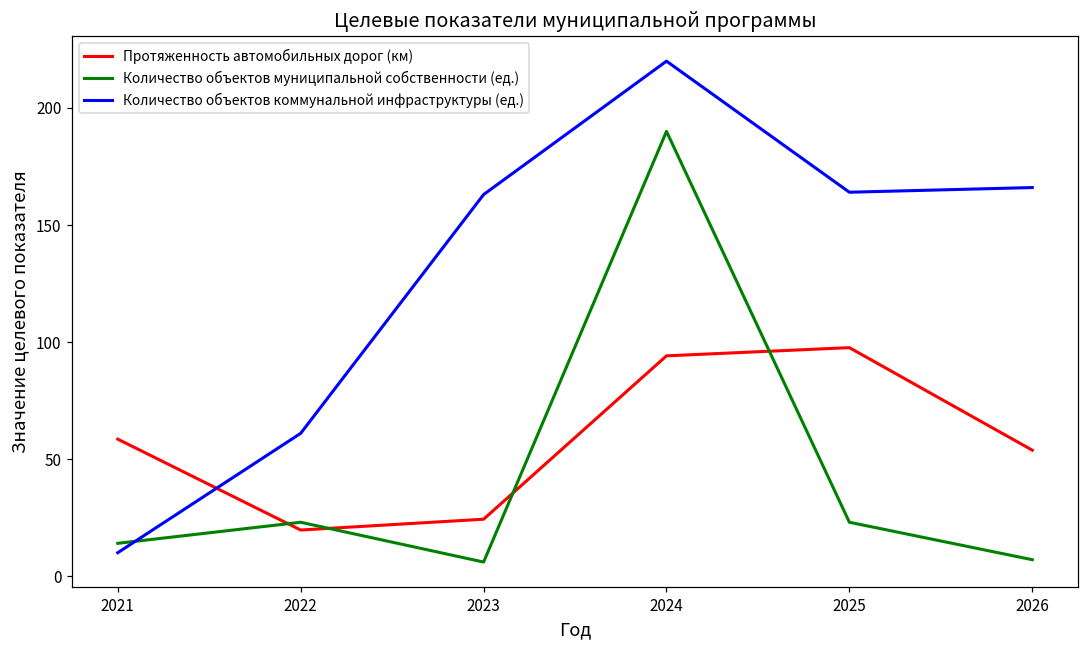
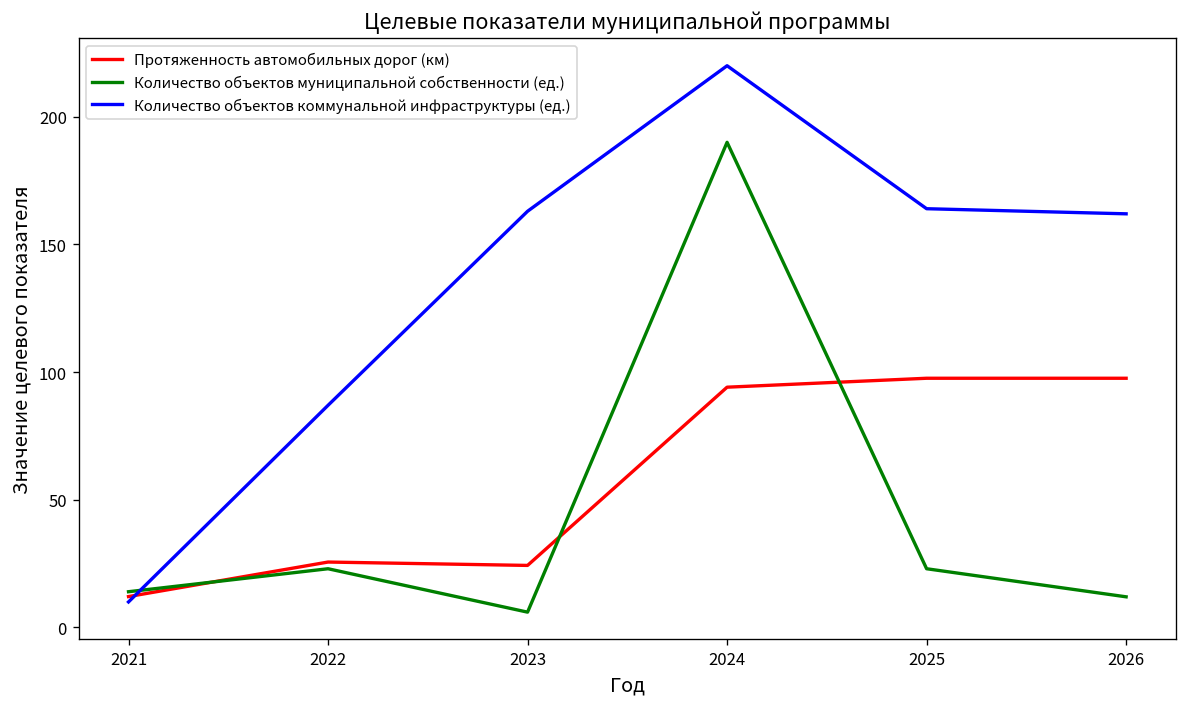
  {
    "Протяженность автомобильных дорог (км)": {
-     "2021": 59,
-     "2022": 20,
+     "2021": 12,
+     "2022": 26,
      "2023": 24,
      "2024": 94,
      "2025": 98,
-     "2026": 54
+     "2026": 98
    },
    "Количество объектов муниципальной собственности (ед.)": {
      "2021": 14,
      "2022": 23,
      "2023": 6,
      "2024": 190,
      "2025": 23,
-     "2026": 7
+     "2026": 12
    },
    "Количество объектов коммунальной инфраструктуры (ед.)": {
      "2021": 10,
-     "2022": 61,
+     "2022": 87,
      "2023": 163,
      "2024": 220,
      "2025": 164,
-     "2026": 166
+     "2026": 162
    }
  }
